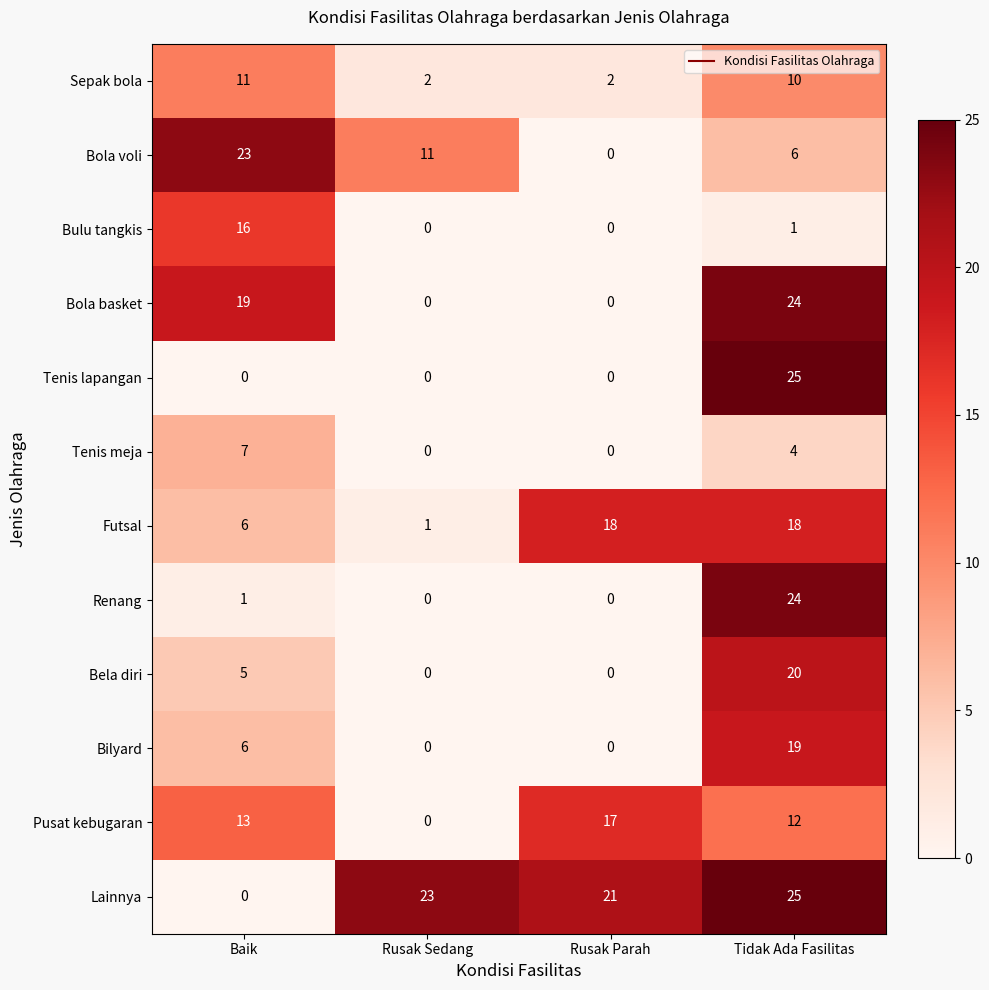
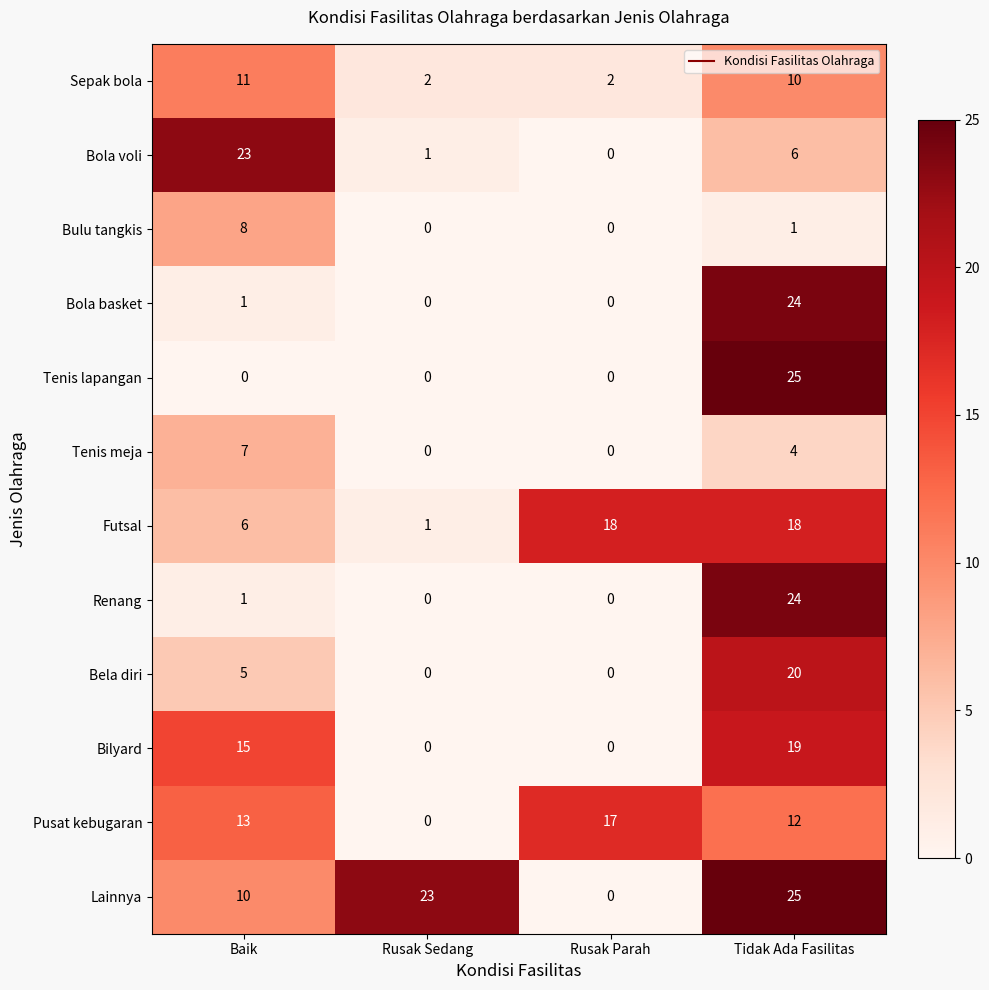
  {
    "Sepak bola": {
      "Baik": 11,
      "Rusak Sedang": 2,
      "Rusak Parah": 2,
      "Tidak Ada Fasilitas": 10
    },
    "Bola voli": {
      "Baik": 23,
-     "Rusak Sedang": 11,
+     "Rusak Sedang": 1,
      "Rusak Parah": 0,
      "Tidak Ada Fasilitas": 6
    },
    "Bulu tangkis": {
-     "Baik": 16,
+     "Baik": 8,
      "Rusak Sedang": 0,
      "Rusak Parah": 0,
      "Tidak Ada Fasilitas": 1
    },
    "Bola basket": {
-     "Baik": 19,
+     "Baik": 1,
      "Rusak Sedang": 0,
      "Rusak Parah": 0,
      "Tidak Ada Fasilitas": 24
    },
    "Tenis lapangan": {
      "Baik": 0,
      "Rusak Sedang": 0,
      "Rusak Parah": 0,
      "Tidak Ada Fasilitas": 25
    },
    "Tenis meja": {
      "Baik": 7,
      "Rusak Sedang": 0,
      "Rusak Parah": 0,
      "Tidak Ada Fasilitas": 4
    },
    "Futsal": {
      "Baik": 6,
      "Rusak Sedang": 1,
      "Rusak Parah": 18,
      "Tidak Ada Fasilitas": 18
    },
    "Renang": {
      "Baik": 1,
      "Rusak Sedang": 0,
      "Rusak Parah": 0,
      "Tidak Ada Fasilitas": 24
    },
    "Bela diri": {
      "Baik": 5,
      "Rusak Sedang": 0,
      "Rusak Parah": 0,
      "Tidak Ada Fasilitas": 20
    },
    "Bilyard": {
-     "Baik": 6,
+     "Baik": 15,
      "Rusak Sedang": 0,
      "Rusak Parah": 0,
      "Tidak Ada Fasilitas": 19
    },
    "Pusat kebugaran": {
      "Baik": 13,
      "Rusak Sedang": 0,
      "Rusak Parah": 17,
      "Tidak Ada Fasilitas": 12
    },
    "Lainnya": {
-     "Baik": 0,
+     "Baik": 10,
      "Rusak Sedang": 23,
-     "Rusak Parah": 21,
+     "Rusak Parah": 0,
      "Tidak Ada Fasilitas": 25
    }
  }
